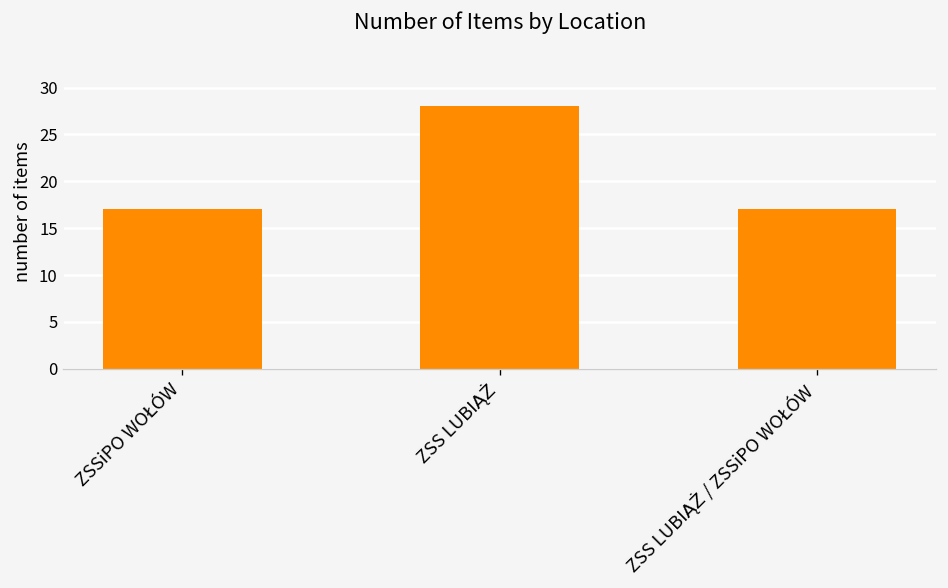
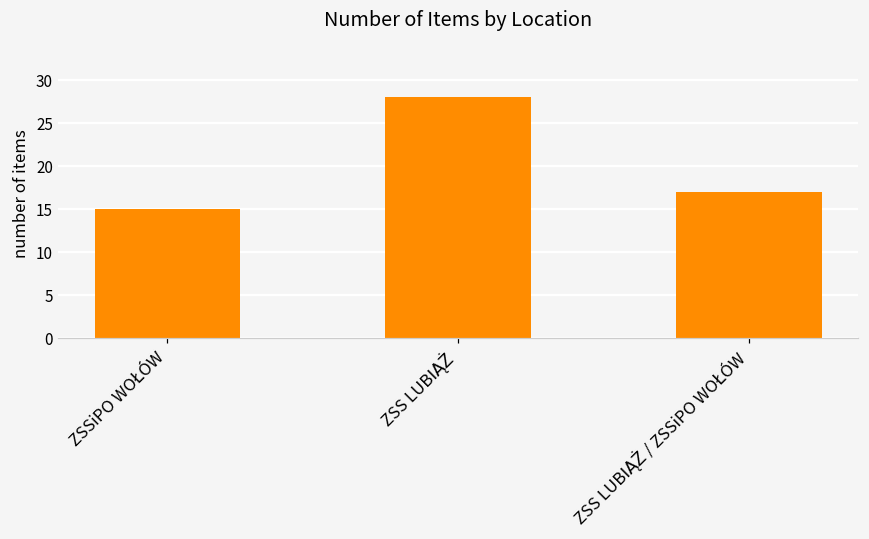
  {
-   "ZSSiPO WOŁÓW": 17,
+   "ZSSiPO WOŁÓW": 15,
    "ZSS LUBIĄŻ": 28,
    "ZSS LUBIĄŻ / ZSSiPO WOŁÓW": 17
  }
